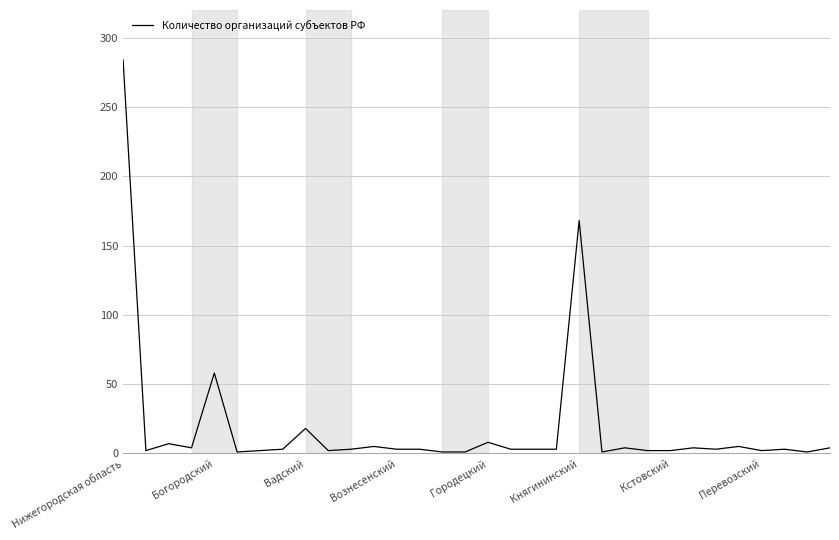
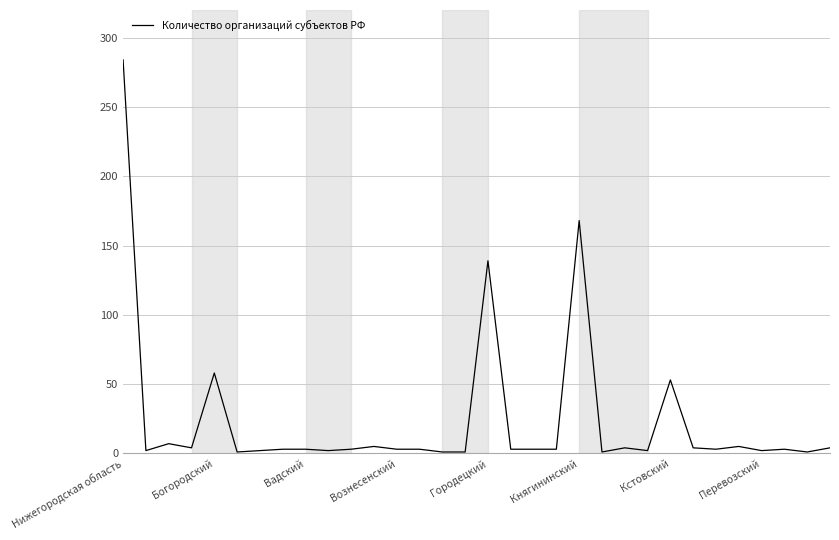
  {
    "Нижегородская область": 284,
    "Богородский": 58,
-   "Вадский": 18,
+   "Вадский": 3,
    "Вознесенский": 3,
-   "Городецкий": 8,
+   "Городецкий": 139,
    "Княгининский": 168,
-   "Кстовский": 2,
+   "Кстовский": 53,
    "Перевозский": 2
  }
